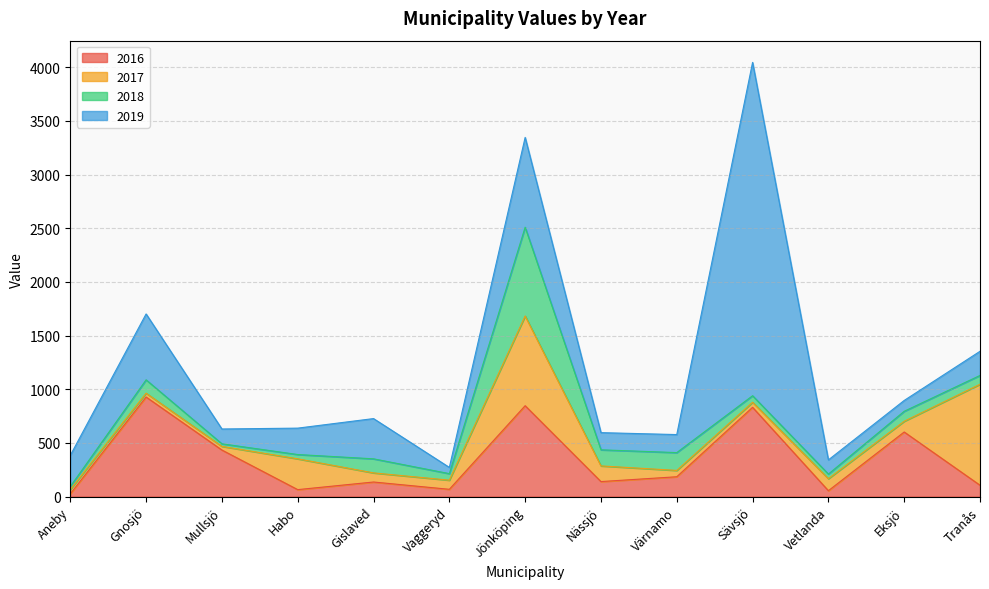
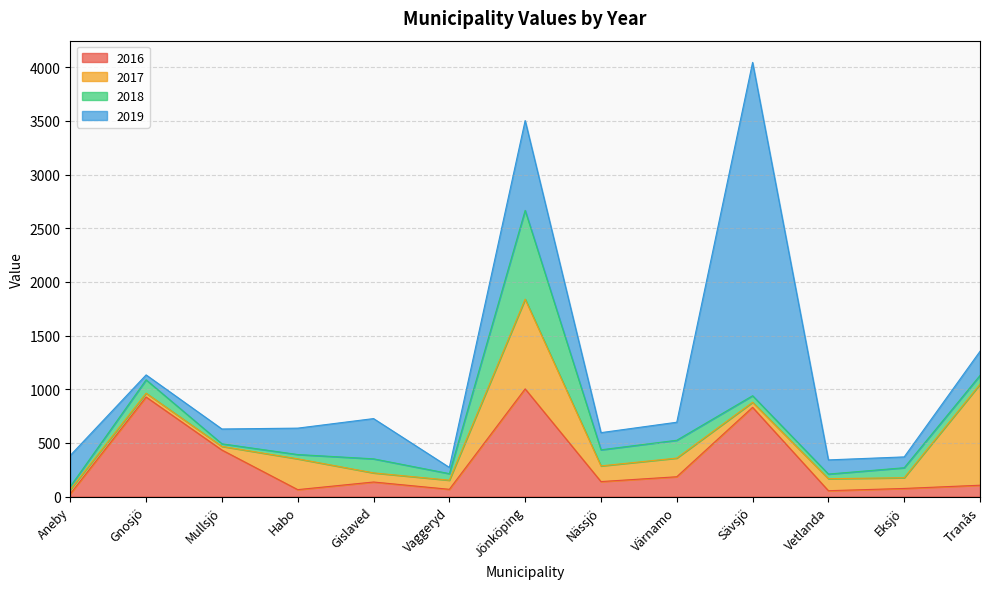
  {
    "2016": {
      "Aneby": 30,
      "Gnosjö": 930,
      "Mullsjö": 430,
      "Habo": 70,
      "Gislaved": 140,
      "Vaggeryd": 70,
-     "Jönköping": 850,
+     "Jönköping": 1000,
      "Nässjö": 140,
      "Värnamo": 190,
      "Sävsjö": 830,
      "Vetlanda": 60,
-     "Eksjö": 600,
+     "Eksjö": 80,
      "Tranås": 110
    },
    "2017": {
      "Aneby": 40,
      "Gnosjö": 40,
      "Mullsjö": 30,
      "Habo": 290,
      "Gislaved": 90,
      "Vaggeryd": 90,
      "Jönköping": 840,
      "Nässjö": 150,
-     "Värnamo": 60,
+     "Värnamo": 170,
      "Sävsjö": 50,
      "Vetlanda": 110,
      "Eksjö": 100,
      "Tranås": 940
    },
    "2018": {
      "Aneby": 30,
      "Gnosjö": 120,
      "Mullsjö": 20,
      "Habo": 40,
      "Gislaved": 130,
      "Vaggeryd": 60,
      "Jönköping": 830,
      "Nässjö": 150,
      "Värnamo": 170,
      "Sävsjö": 60,
      "Vetlanda": 40,
      "Eksjö": 90,
      "Tranås": 80
    },
    "2019": {
      "Aneby": 290,
-     "Gnosjö": 610,
+     "Gnosjö": 50,
      "Mullsjö": 140,
      "Habo": 250,
      "Gislaved": 380,
      "Vaggeryd": 60,
      "Jönköping": 840,
      "Nässjö": 160,
      "Värnamo": 170,
      "Sävsjö": 3110,
      "Vetlanda": 130,
      "Eksjö": 100,
      "Tranås": 230
    }
  }
